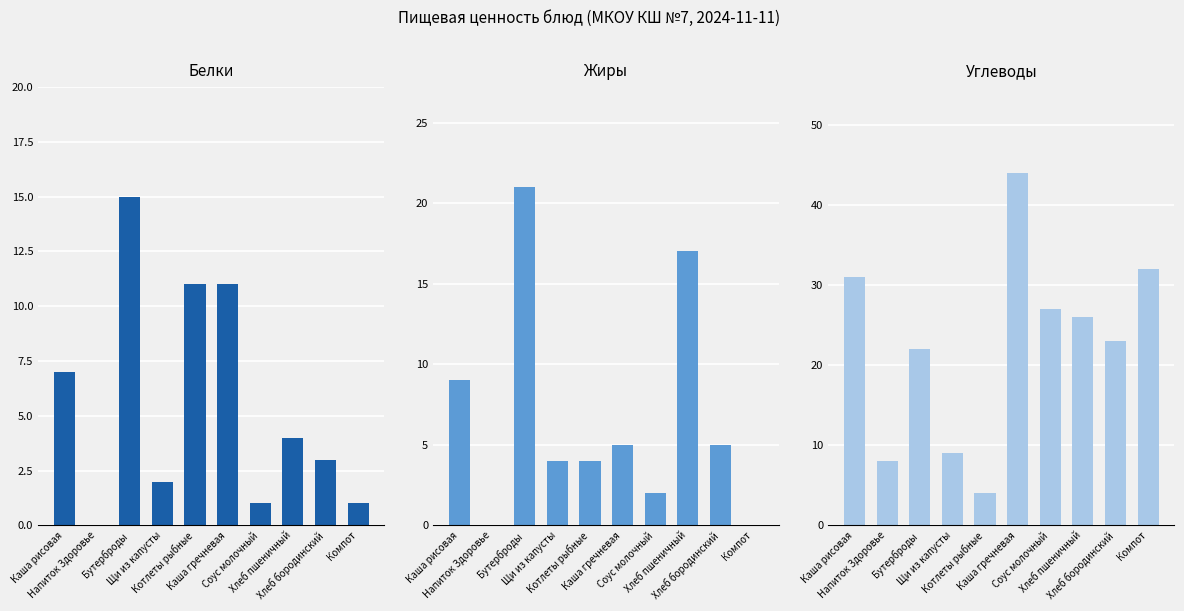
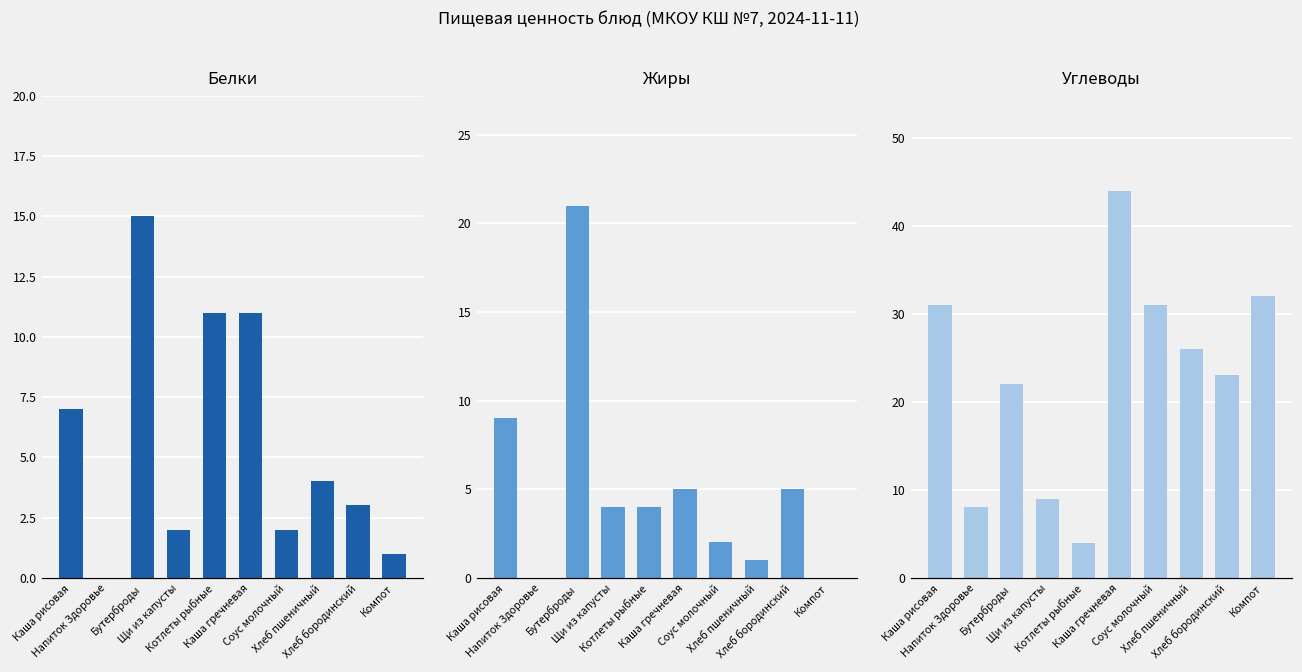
  {
    "Белки": {
      "Каша рисовая": 7,
      "Напиток Здоровье": 0,
      "Бутерброды": 15,
      "Щи из капусты": 2,
      "Котлеты рыбные": 11,
      "Каша гречневая": 11,
-     "Соус молочный": 1,
+     "Соус молочный": 2,
      "Хлеб пшеничный": 4,
      "Хлеб бородинский": 3,
      "Компот": 1
    },
    "Жиры": {
      "Каша рисовая": 9,
      "Напиток Здоровье": 0,
      "Бутерброды": 21,
      "Щи из капусты": 4,
      "Котлеты рыбные": 4,
      "Каша гречневая": 5,
      "Соус молочный": 2,
-     "Хлеб пшеничный": 17,
+     "Хлеб пшеничный": 1,
      "Хлеб бородинский": 5,
      "Компот": 0
    },
    "Углеводы": {
      "Каша рисовая": 31,
      "Напиток Здоровье": 8,
      "Бутерброды": 22,
      "Щи из капусты": 9,
      "Котлеты рыбные": 4,
      "Каша гречневая": 44,
-     "Соус молочный": 27,
+     "Соус молочный": 31,
      "Хлеб пшеничный": 26,
      "Хлеб бородинский": 23,
      "Компот": 32
    }
  }
